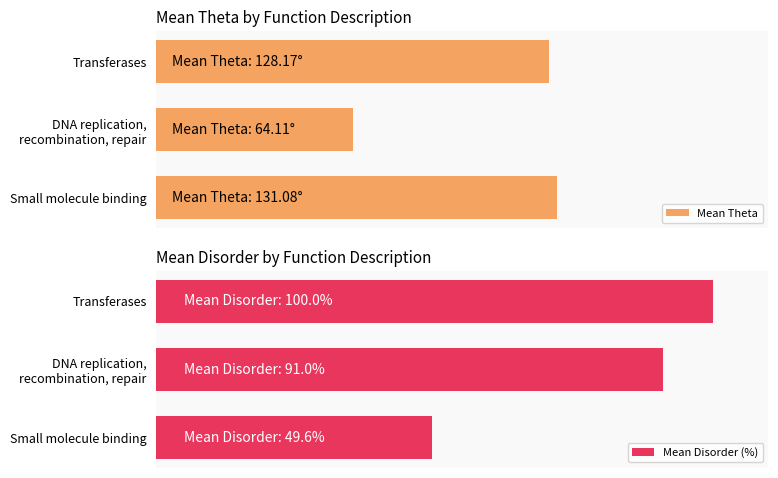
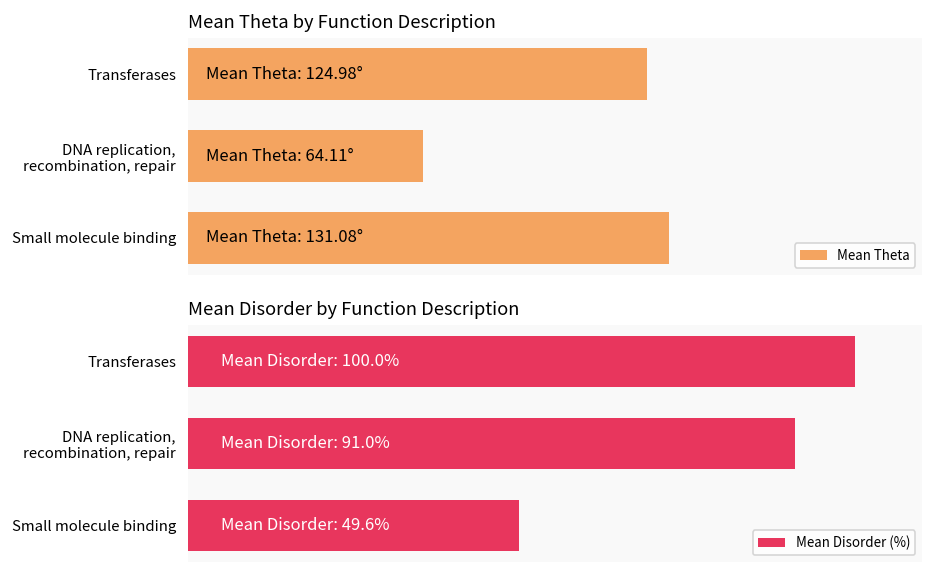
  {
    "Mean Theta by Function Description": {
-     "Transferases": "128.17°",
+     "Transferases": "124.98°",
      "DNA replication, recombination, repair": "64.11°",
      "Small molecule binding": "131.08°"
    },
    "Mean Disorder by Function Description": {
      "Transferases": "100.0%",
      "DNA replication, recombination, repair": "91.0%",
      "Small molecule binding": "49.6%"
    }
  }
